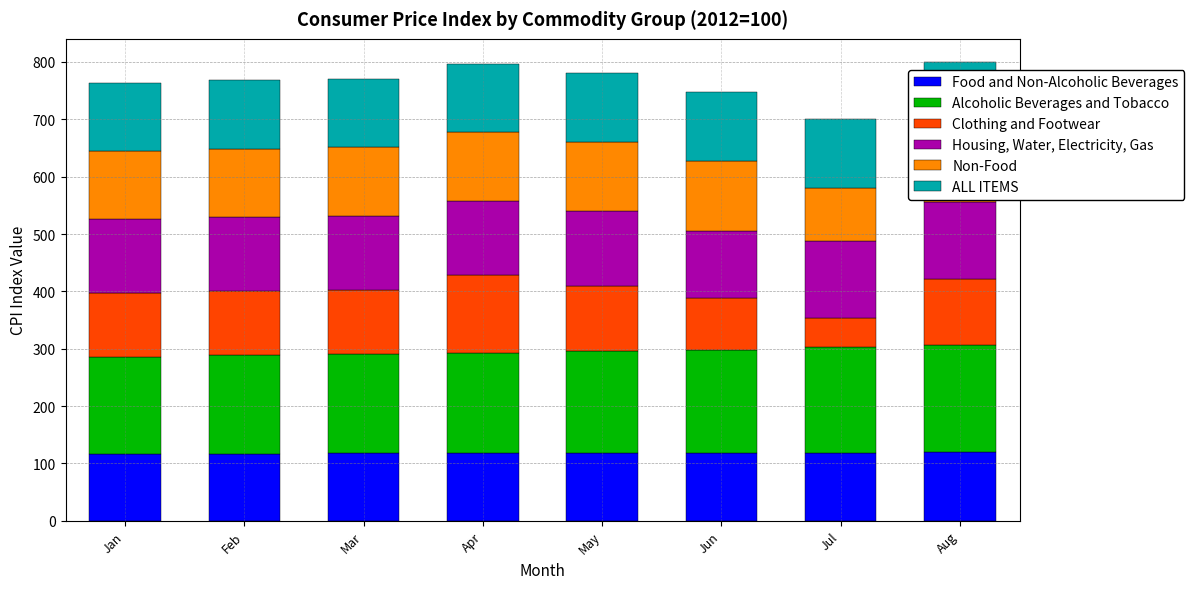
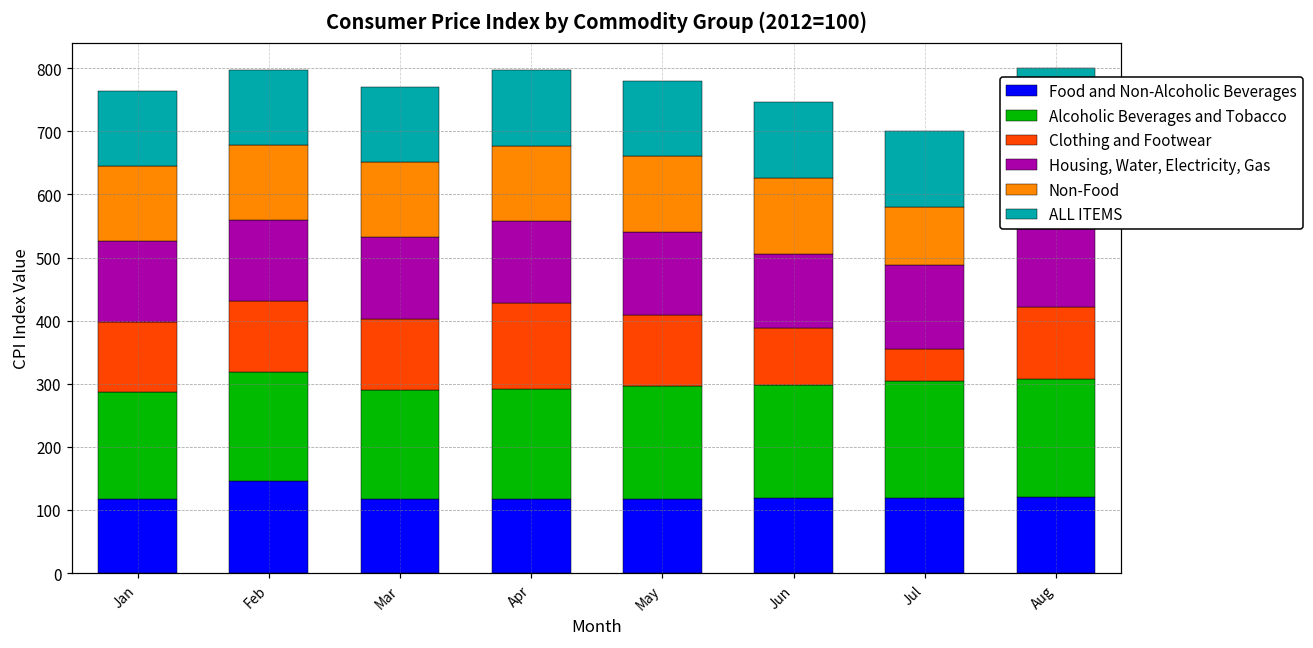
  {
    "Food and Non-Alcoholic Beverages": {
      "Jan": 120,
-     "Feb": 120,
+     "Feb": 150,
      "Mar": 120,
      "Apr": 120,
      "May": 120,
      "Jun": 120,
      "Jul": 120,
      "Aug": 120
    },
    "Alcoholic Beverages and Tobacco": {
      "Jan": 170,
      "Feb": 170,
      "Mar": 170,
      "Apr": 170,
      "May": 180,
      "Jun": 180,
      "Jul": 180,
      "Aug": 190
    },
    "Clothing and Footwear": {
      "Jan": 110,
      "Feb": 110,
      "Mar": 110,
      "Apr": 140,
      "May": 110,
      "Jun": 90,
      "Jul": 50,
      "Aug": 110
    },
    "Housing, Water, Electricity, Gas": {
      "Jan": 130,
      "Feb": 130,
      "Mar": 130,
      "Apr": 130,
      "May": 130,
      "Jun": 120,
      "Jul": 130,
      "Aug": 130
    },
    "Non-Food": {
      "Jan": 120,
      "Feb": 120,
      "Mar": 120,
      "Apr": 120,
      "May": 120,
      "Jun": 120,
      "Jul": 90
    },
    "ALL ITEMS": {
      "Jan": 120,
      "Feb": 120,
      "Mar": 120,
      "Apr": 120,
      "May": 120,
      "Jun": 120,
      "Jul": 120,
      "Aug": 120
    }
  }
